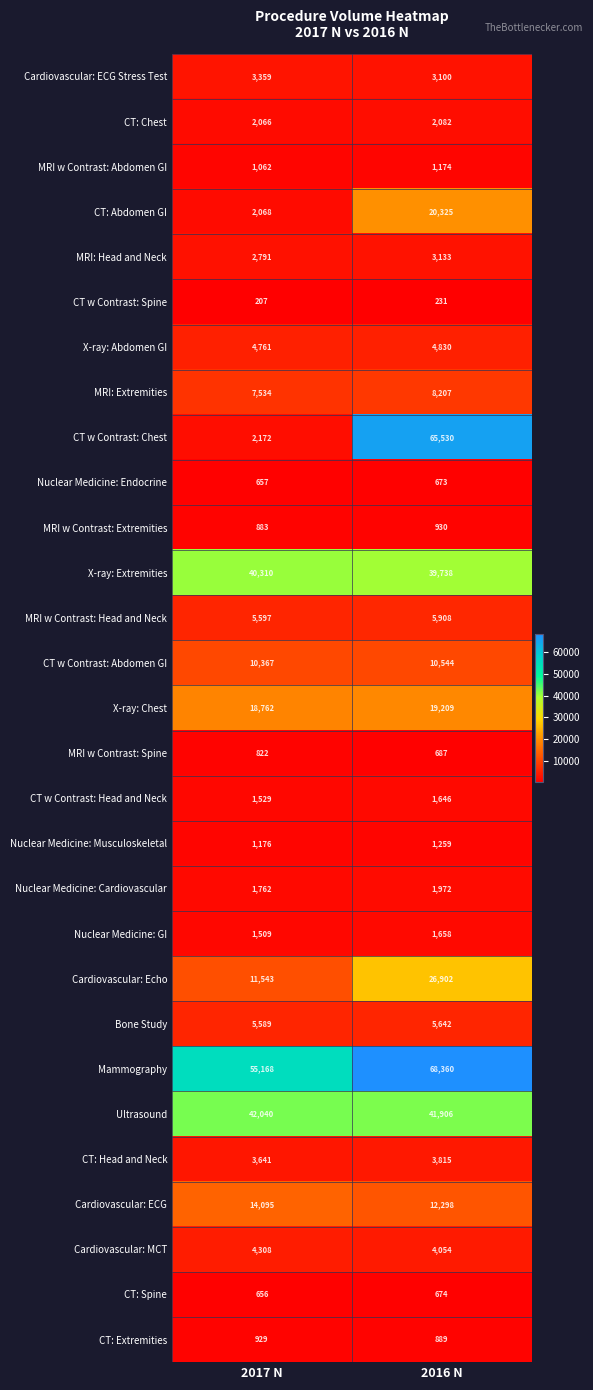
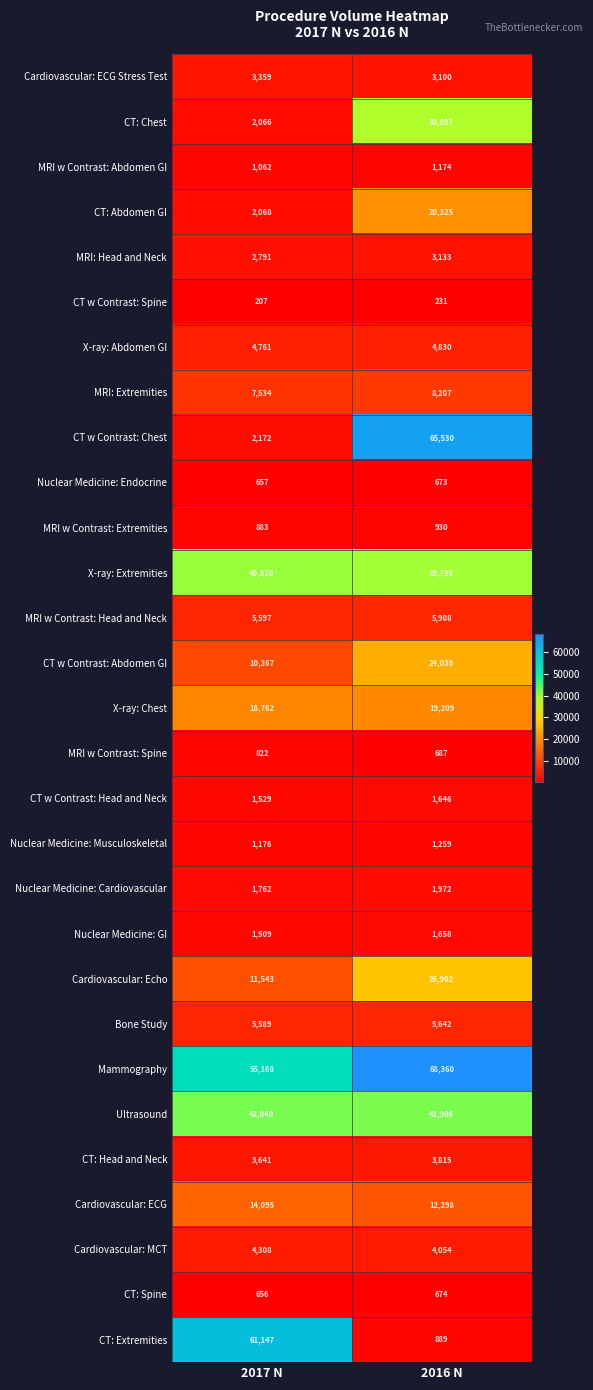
  {
    "Cardiovascular: ECG Stress Test": {
      "2017 N": "3,359",
      "2016 N": "3,100"
    },
    "CT: Chest": {
      "2017 N": "2,066",
-     "2016 N": "2,082"
+     "2016 N": "38,697"
    },
    "MRI w Contrast: Abdomen GI": {
      "2017 N": "1,062",
      "2016 N": "1,174"
    },
    "CT: Abdomen GI": {
      "2017 N": "2,068",
      "2016 N": "20,325"
    },
    "MRI: Head and Neck": {
      "2017 N": "2,791",
      "2016 N": "3,133"
    },
    "CT w Contrast: Spine": {
      "2017 N": "207",
      "2016 N": "231"
    },
    "X-ray: Abdomen GI": {
      "2017 N": "4,761",
      "2016 N": "4,830"
    },
    "MRI: Extremities": {
      "2017 N": "7,534",
      "2016 N": "8,207"
    },
    "CT w Contrast: Chest": {
      "2017 N": "2,172",
      "2016 N": "65,530"
    },
    "Nuclear Medicine: Endocrine": {
      "2017 N": "657",
      "2016 N": "673"
    },
    "MRI w Contrast: Extremities": {
      "2017 N": "883",
      "2016 N": "930"
    },
    "X-ray: Extremities": {
      "2017 N": "40,310",
      "2016 N": "39,738"
    },
    "MRI w Contrast: Head and Neck": {
      "2017 N": "5,597",
      "2016 N": "5,908"
    },
    "CT w Contrast: Abdomen GI": {
      "2017 N": "10,367",
-     "2016 N": "10,544"
+     "2016 N": "24,039"
    },
    "X-ray: Chest": {
      "2017 N": "18,762",
      "2016 N": "19,209"
    },
    "MRI w Contrast: Spine": {
      "2017 N": "822",
      "2016 N": "687"
    },
    "CT w Contrast: Head and Neck": {
      "2017 N": "1,529",
      "2016 N": "1,646"
    },
    "Nuclear Medicine: Musculoskeletal": {
      "2017 N": "1,176",
      "2016 N": "1,259"
    },
    "Nuclear Medicine: Cardiovascular": {
      "2017 N": "1,762",
      "2016 N": "1,972"
    },
    "Nuclear Medicine: GI": {
      "2017 N": "1,509",
      "2016 N": "1,658"
    },
    "Cardiovascular: Echo": {
      "2017 N": "11,543",
      "2016 N": "26,902"
    },
    "Bone Study": {
      "2017 N": "5,589",
      "2016 N": "5,642"
    },
    "Mammography": {
      "2017 N": "55,168",
      "2016 N": "68,360"
    },
    "Ultrasound": {
      "2017 N": "42,040",
      "2016 N": "41,906"
    },
    "CT: Head and Neck": {
      "2017 N": "3,641",
      "2016 N": "3,815"
    },
    "Cardiovascular: ECG": {
      "2017 N": "14,095",
      "2016 N": "12,298"
    },
    "Cardiovascular: MCT": {
      "2017 N": "4,308",
      "2016 N": "4,054"
    },
    "CT: Spine": {
      "2017 N": "656",
      "2016 N": "674"
    },
    "CT: Extremities": {
-     "2017 N": "929",
+     "2017 N": "61,147",
      "2016 N": "889"
    }
  }
